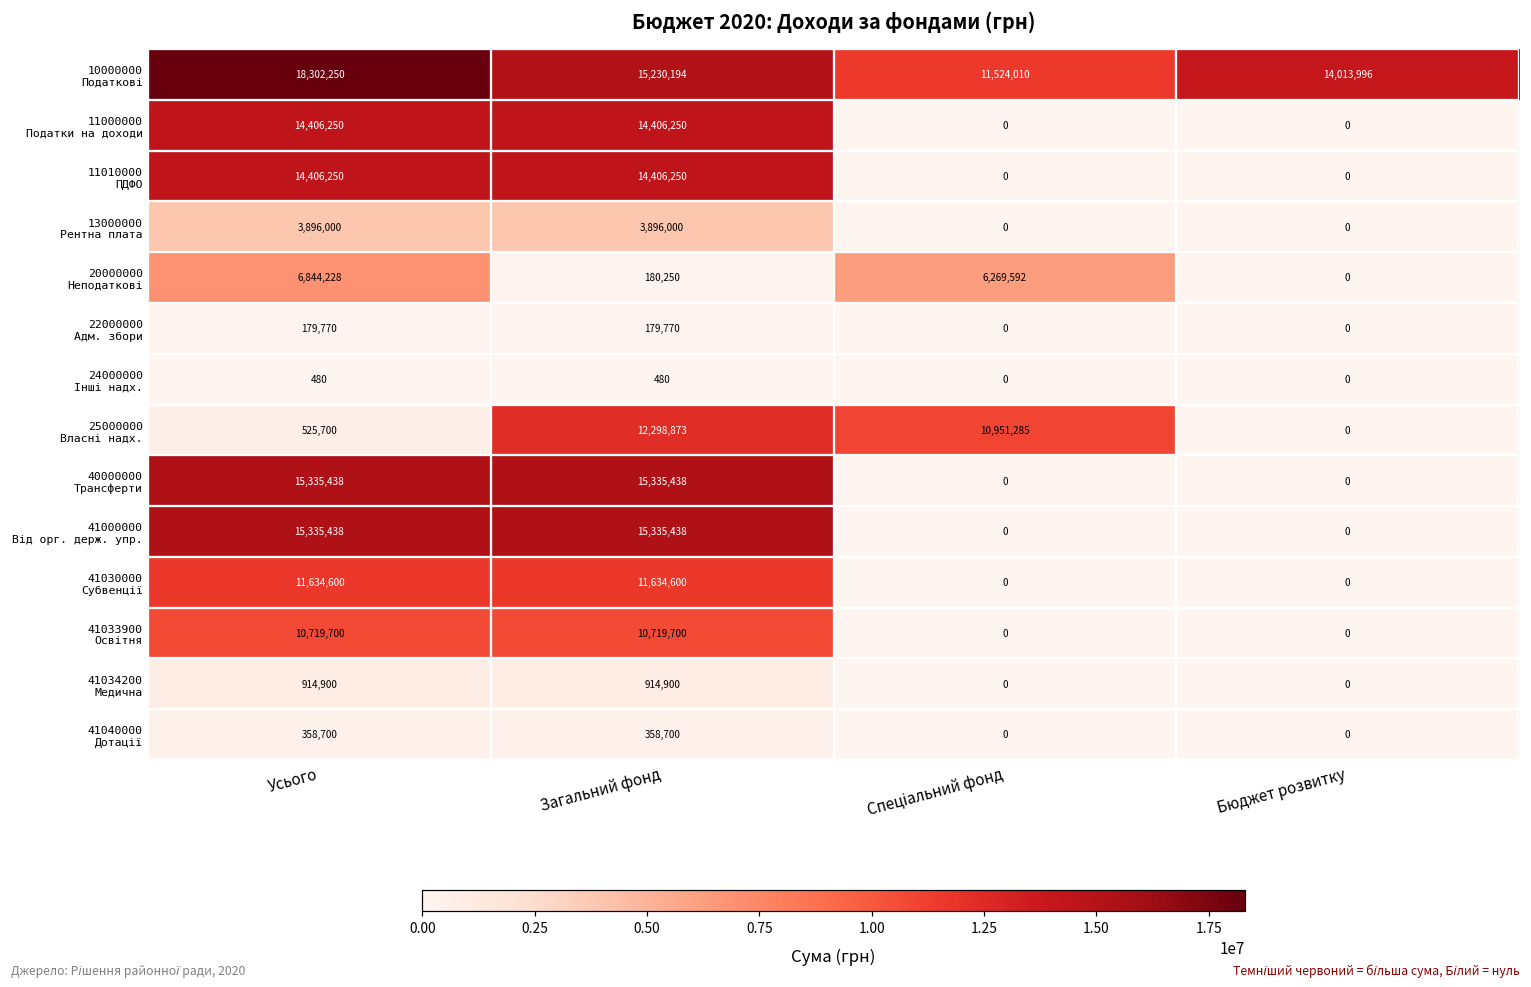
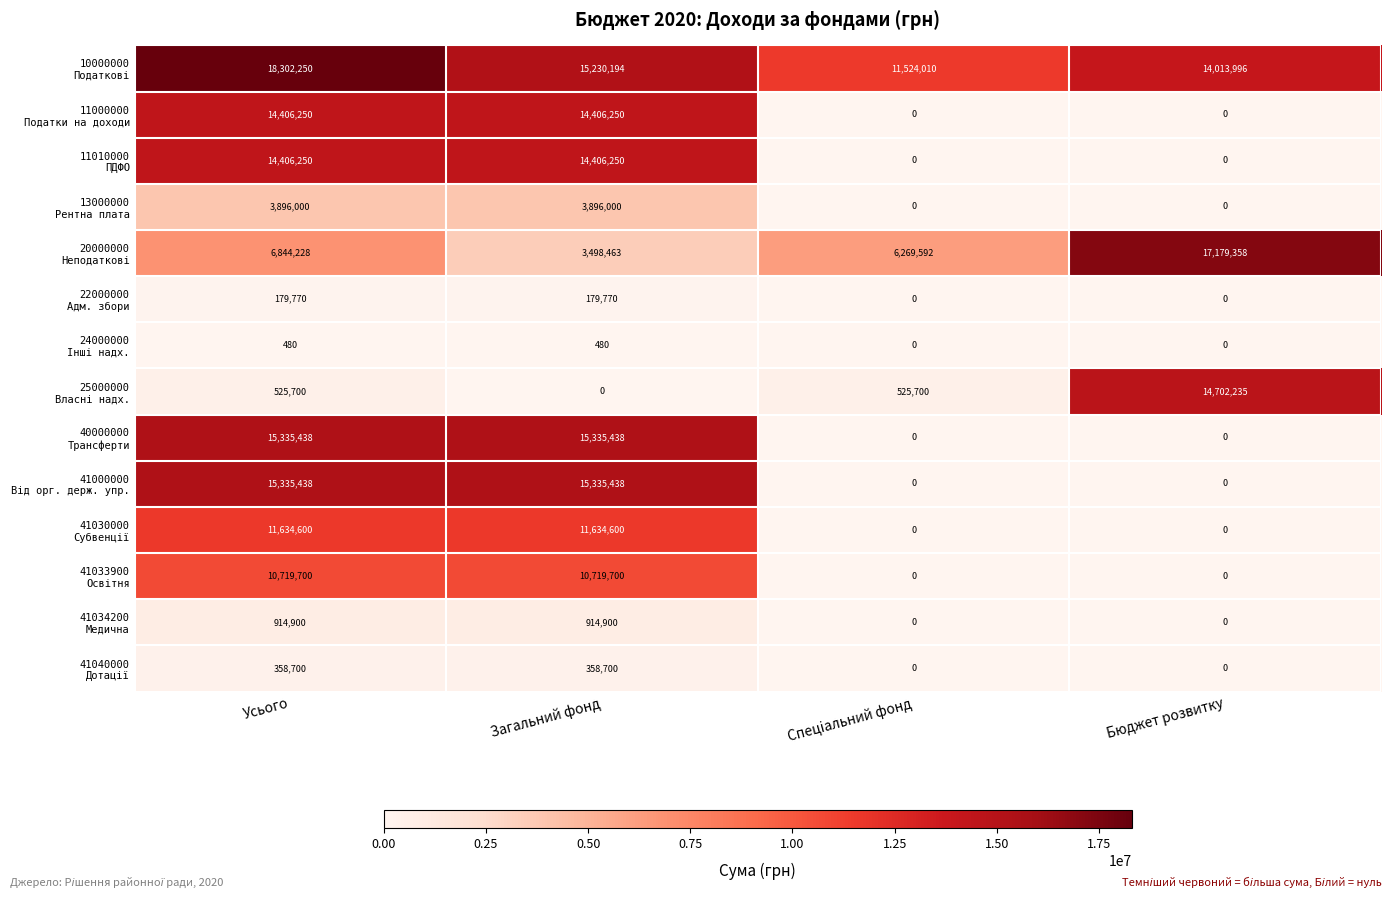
  {
    "10000000 Податкові": {
      "Усього": "18,302,250",
      "Загальний фонд": "15,230,194",
      "Спеціальний фонд": "11,524,010",
      "Бюджет розвитку": "14,013,996"
    },
    "11000000 Податки на доходи": {
      "Усього": "14,406,250",
      "Загальний фонд": "14,406,250",
      "Спеціальний фонд": "0",
      "Бюджет розвитку": "0"
    },
    "11010000 ПДФО": {
      "Усього": "14,406,250",
      "Загальний фонд": "14,406,250",
      "Спеціальний фонд": "0",
      "Бюджет розвитку": "0"
    },
    "13000000 Рентна плата": {
      "Усього": "3,896,000",
      "Загальний фонд": "3,896,000",
      "Спеціальний фонд": "0",
      "Бюджет розвитку": "0"
    },
    "20000000 Неподаткові": {
      "Усього": "6,844,228",
-     "Загальний фонд": "180,250",
+     "Загальний фонд": "3,498,463",
      "Спеціальний фонд": "6,269,592",
-     "Бюджет розвитку": "0"
+     "Бюджет розвитку": "17,179,358"
    },
    "22000000 Адм. збори": {
      "Усього": "179,770",
      "Загальний фонд": "179,770",
      "Спеціальний фонд": "0",
      "Бюджет розвитку": "0"
    },
    "24000000 Інші надх.": {
      "Усього": "480",
      "Загальний фонд": "480",
      "Спеціальний фонд": "0",
      "Бюджет розвитку": "0"
    },
    "25000000 Власні надх.": {
      "Усього": "525,700",
-     "Загальний фонд": "12,298,873",
-     "Спеціальний фонд": "10,951,285",
-     "Бюджет розвитку": "0"
+     "Загальний фонд": "0",
+     "Спеціальний фонд": "525,700",
+     "Бюджет розвитку": "14,702,235"
    },
    "40000000 Трансферти": {
      "Усього": "15,335,438",
      "Загальний фонд": "15,335,438",
      "Спеціальний фонд": "0",
      "Бюджет розвитку": "0"
    },
    "41000000 Від орг. держ. упр.": {
      "Усього": "15,335,438",
      "Загальний фонд": "15,335,438",
      "Спеціальний фонд": "0",
      "Бюджет розвитку": "0"
    },
    "41030000 Субвенції": {
      "Усього": "11,634,600",
      "Загальний фонд": "11,634,600",
      "Спеціальний фонд": "0",
      "Бюджет розвитку": "0"
    },
    "41033900 Освітня": {
      "Усього": "10,719,700",
      "Загальний фонд": "10,719,700",
      "Спеціальний фонд": "0",
      "Бюджет розвитку": "0"
    },
    "41034200 Медична": {
      "Усього": "914,900",
      "Загальний фонд": "914,900",
      "Спеціальний фонд": "0",
      "Бюджет розвитку": "0"
    },
    "41040000 Дотації": {
      "Усього": "358,700",
      "Загальний фонд": "358,700",
      "Спеціальний фонд": "0",
      "Бюджет розвитку": "0"
    }
  }
